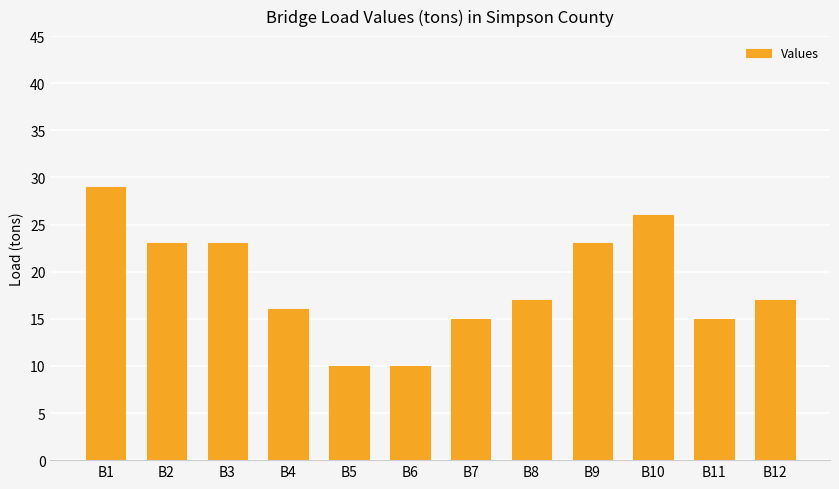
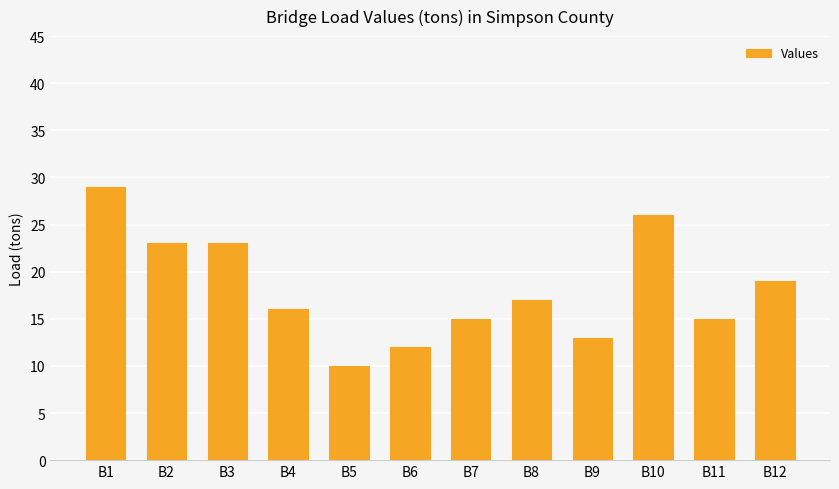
  {
    "B1": 29,
    "B2": 23,
    "B3": 23,
    "B4": 16,
    "B5": 10,
-   "B6": 10,
+   "B6": 12,
    "B7": 15,
    "B8": 17,
-   "B9": 23,
+   "B9": 13,
    "B10": 26,
    "B11": 15,
-   "B12": 17
+   "B12": 19
  }
